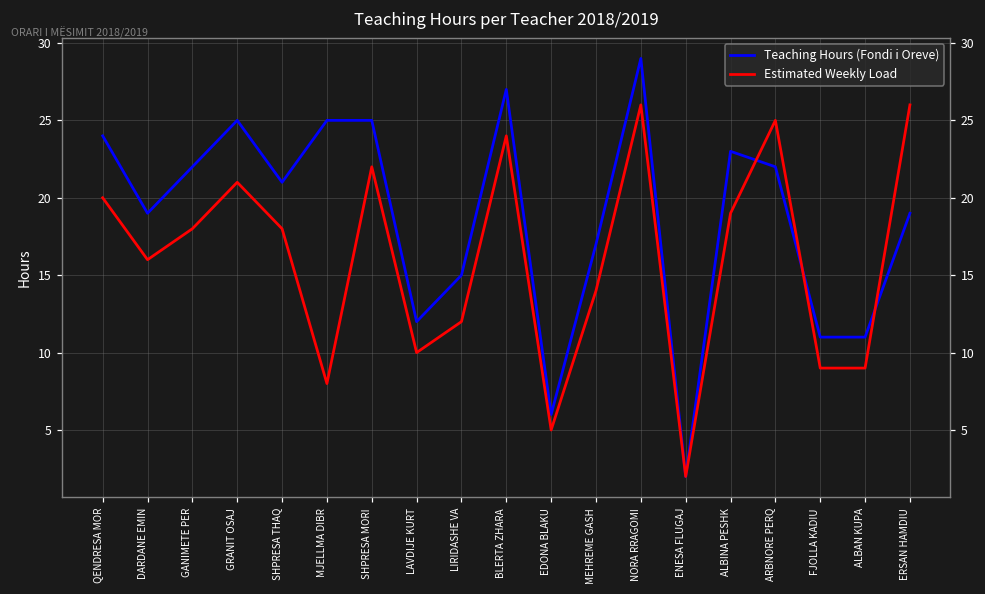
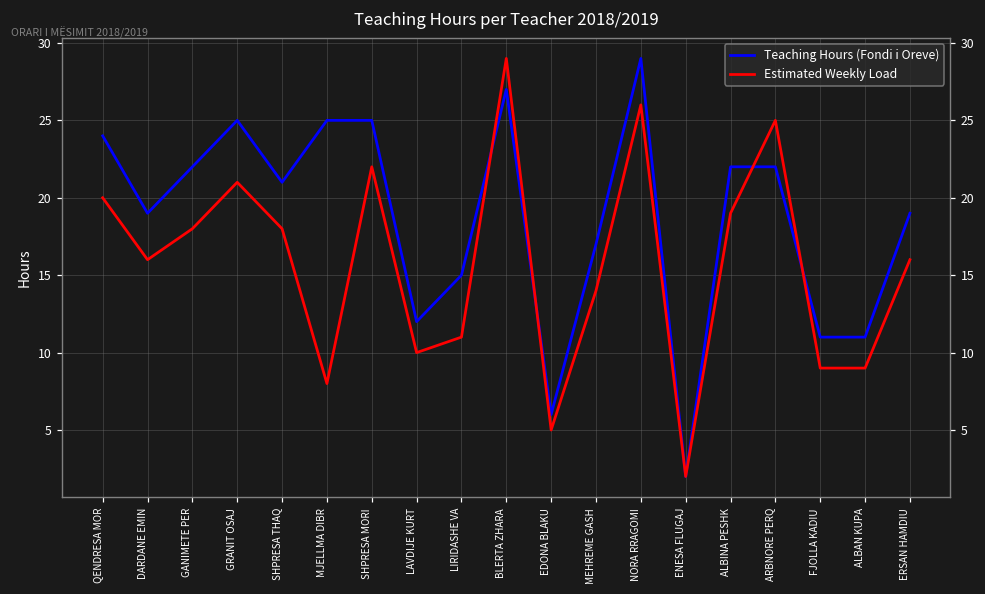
  {
    "Teaching Hours (Fondi i Oreve)": {
      "QENDRESA MOR": 24,
      "DARDANE EMIN": 19,
      "GANIMETE PER": 22,
      "GRANIT OSAJ": 25,
      "SHPRESA THAQ": 21,
      "MJELLMA DIBR": 25,
      "SHPRESA MORI": 25,
      "LAVDIJE KURT": 12,
      "LIRIDASHE VA": 15,
      "BLERTA ZHARA": 27,
      "EDONA BLAKU": 6,
      "MEHREME GASH": 17,
      "NORA RRAGOMI": 29,
-     "ALBINA PESHK": 23,
+     "ALBINA PESHK": 22,
      "ARBNORE PERQ": 22,
      "FJOLLA KADIU": 11,
      "ALBAN KUPA": 11,
      "ERSAN HAMDIU": 19
    },
    "Estimated Weekly Load": {
      "QENDRESA MOR": 20,
      "DARDANE EMIN": 16,
      "GANIMETE PER": 18,
      "GRANIT OSAJ": 21,
      "SHPRESA THAQ": 18,
      "MJELLMA DIBR": 8,
      "SHPRESA MORI": 22,
      "LAVDIJE KURT": 10,
-     "LIRIDASHE VA": 12,
-     "BLERTA ZHARA": 24,
+     "LIRIDASHE VA": 11,
+     "BLERTA ZHARA": 29,
      "EDONA BLAKU": 5,
      "MEHREME GASH": 14,
      "NORA RRAGOMI": 26,
      "ALBINA PESHK": 19,
      "ARBNORE PERQ": 25,
      "FJOLLA KADIU": 9,
      "ALBAN KUPA": 9,
-     "ERSAN HAMDIU": 26
+     "ERSAN HAMDIU": 16
    }
  }
